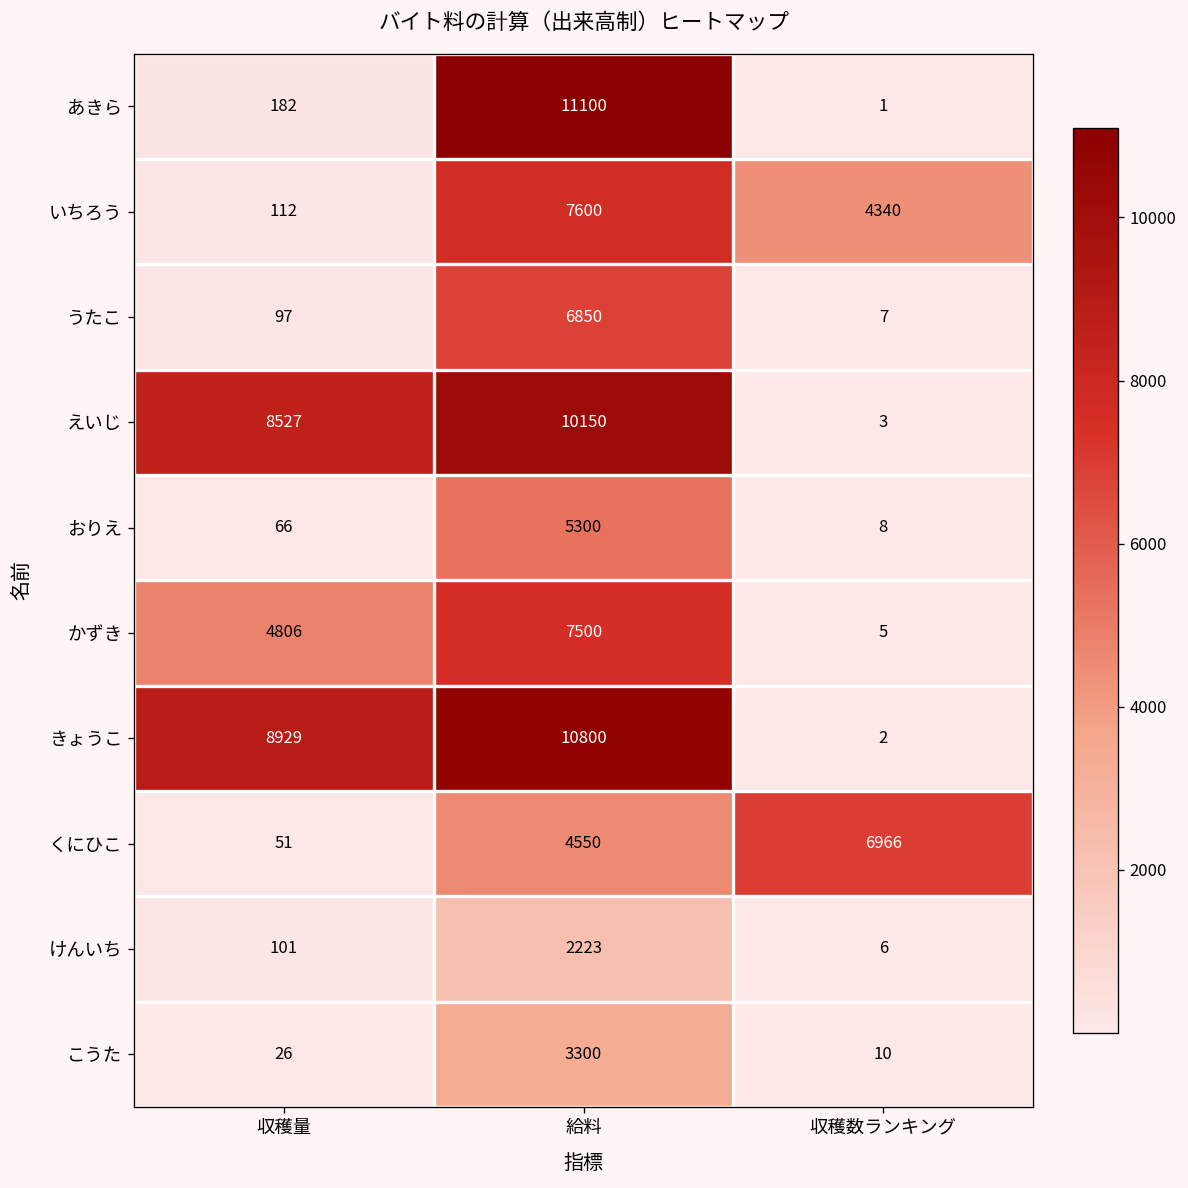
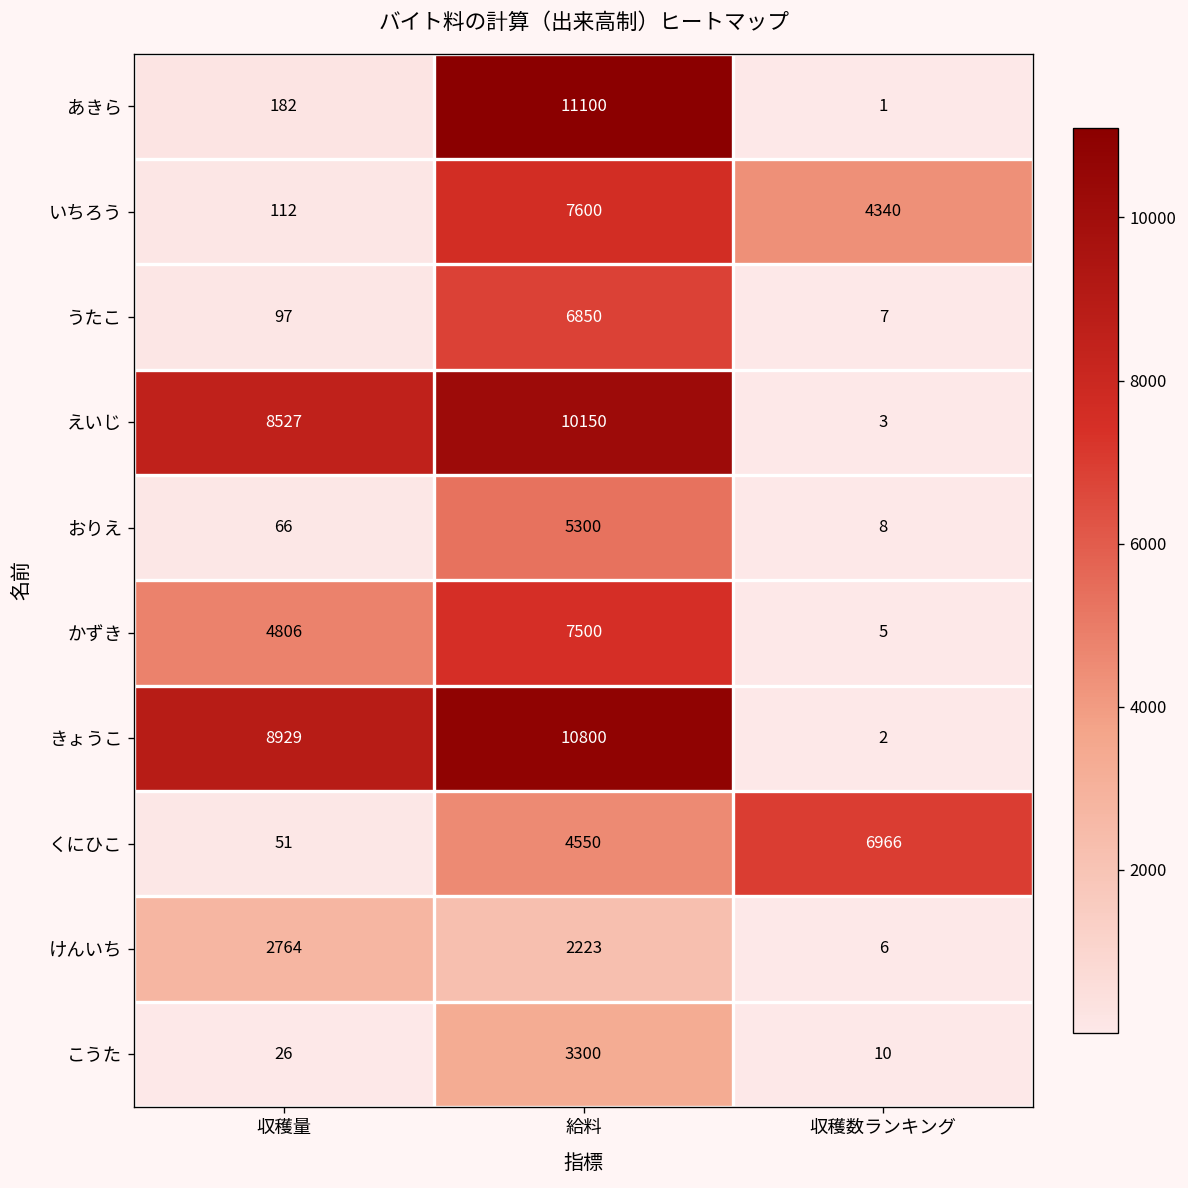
  {
    "あきら": {
      "収穫量": 182,
      "給料": 11100,
      "収穫数ランキング": 1
    },
    "いちろう": {
      "収穫量": 112,
      "給料": 7600,
      "収穫数ランキング": 4340
    },
    "うたこ": {
      "収穫量": 97,
      "給料": 6850,
      "収穫数ランキング": 7
    },
    "えいじ": {
      "収穫量": 8527,
      "給料": 10150,
      "収穫数ランキング": 3
    },
    "おりえ": {
      "収穫量": 66,
      "給料": 5300,
      "収穫数ランキング": 8
    },
    "かずき": {
      "収穫量": 4806,
      "給料": 7500,
      "収穫数ランキング": 5
    },
    "きょうこ": {
      "収穫量": 8929,
      "給料": 10800,
      "収穫数ランキング": 2
    },
    "くにひこ": {
      "収穫量": 51,
      "給料": 4550,
      "収穫数ランキング": 6966
    },
    "けんいち": {
-     "収穫量": 101,
+     "収穫量": 2764,
      "給料": 2223,
      "収穫数ランキング": 6
    },
    "こうた": {
      "収穫量": 26,
      "給料": 3300,
      "収穫数ランキング": 10
    }
  }
